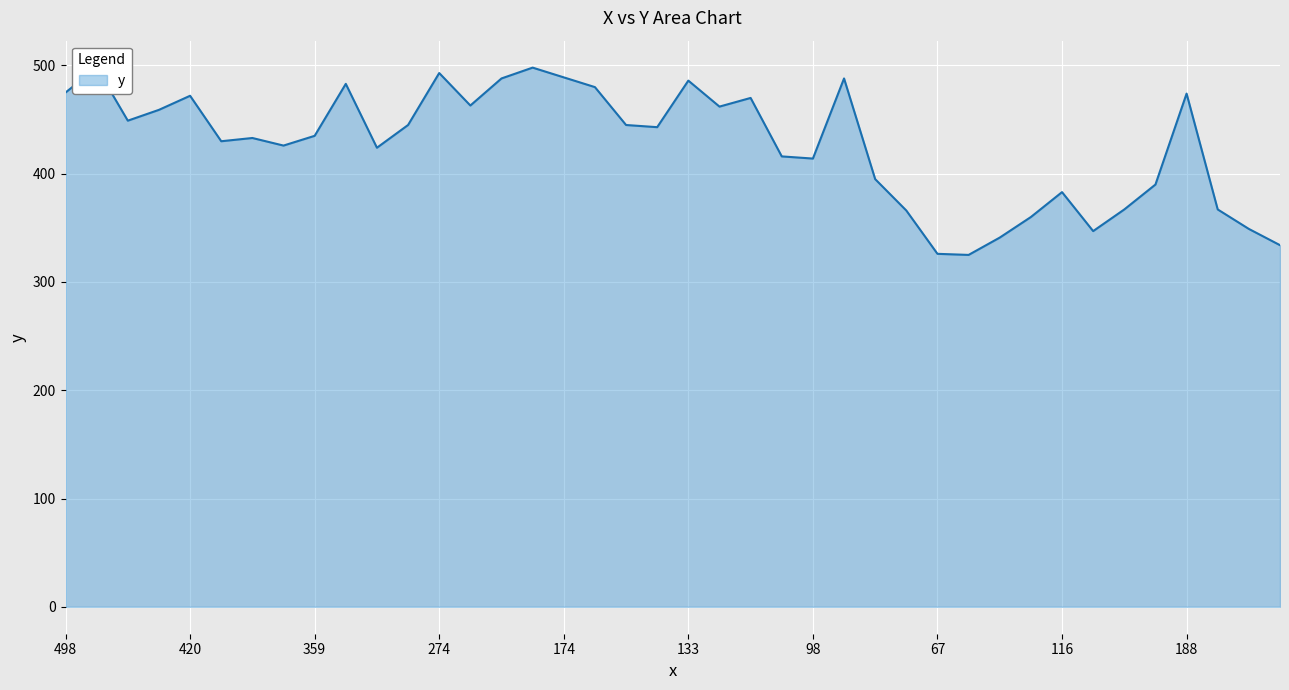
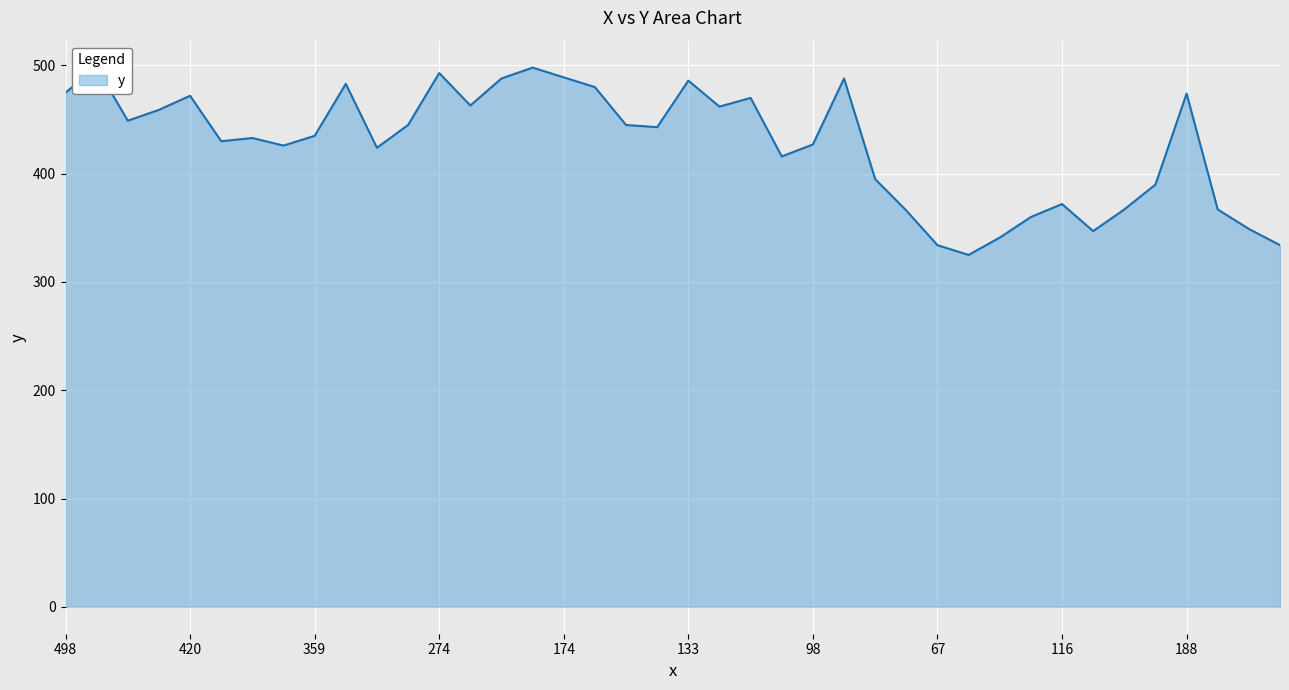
  {
    "498": 475,
    "420": 472,
    "359": 435,
    "274": 493,
    "174": 489,
    "133": 486,
-   "98": 414,
-   "67": 326,
-   "116": 383,
+   "98": 427,
+   "67": 334,
+   "116": 372,
    "188": 474
  }
